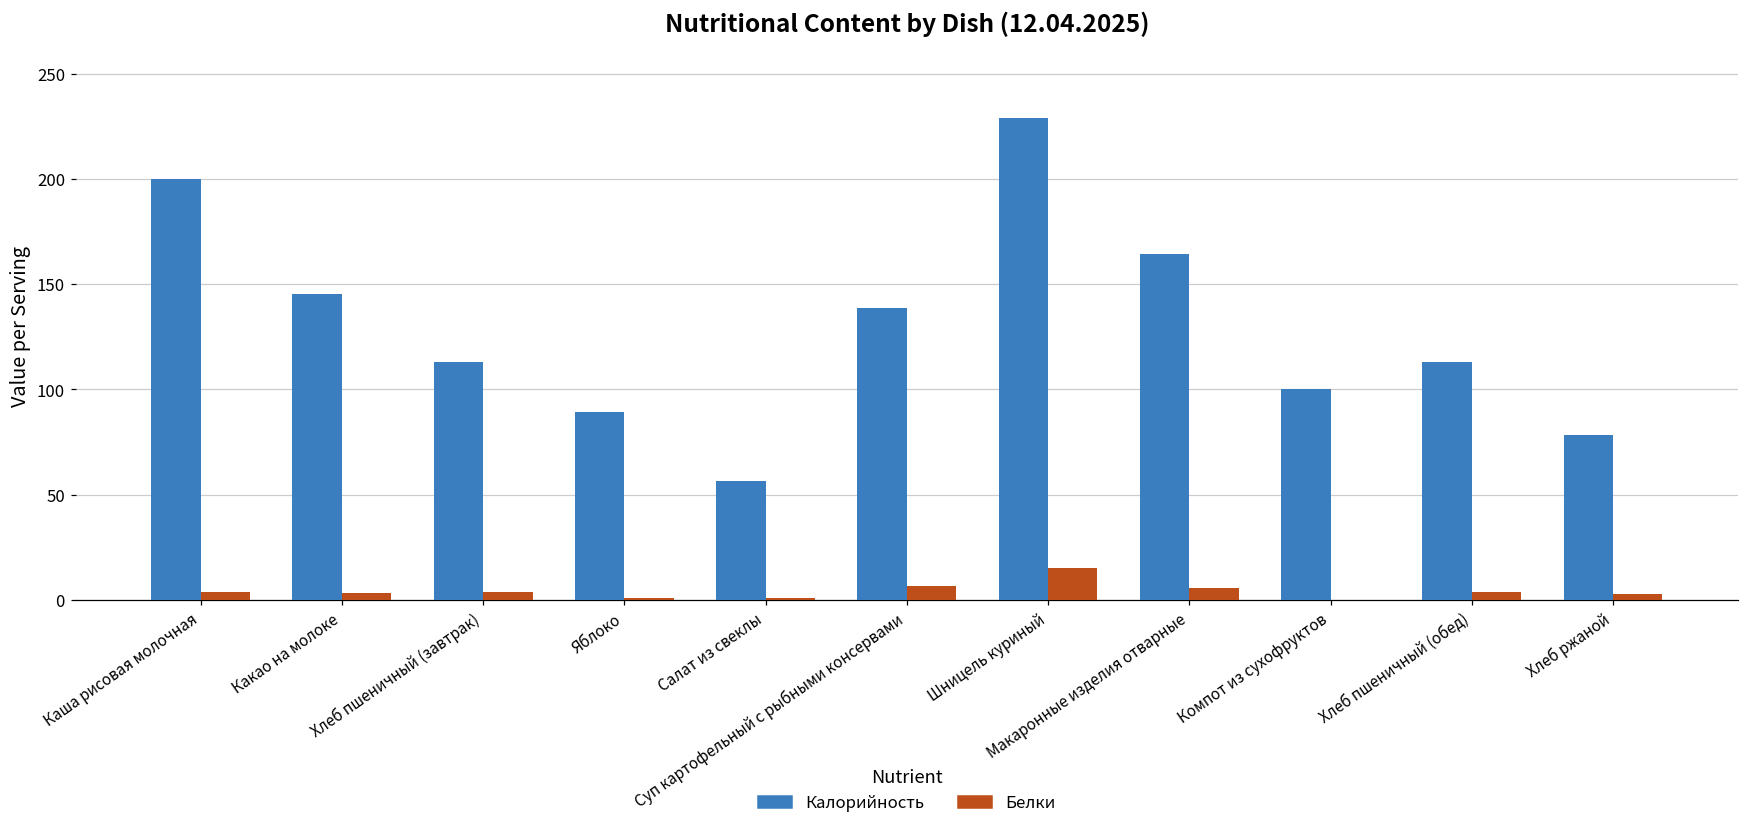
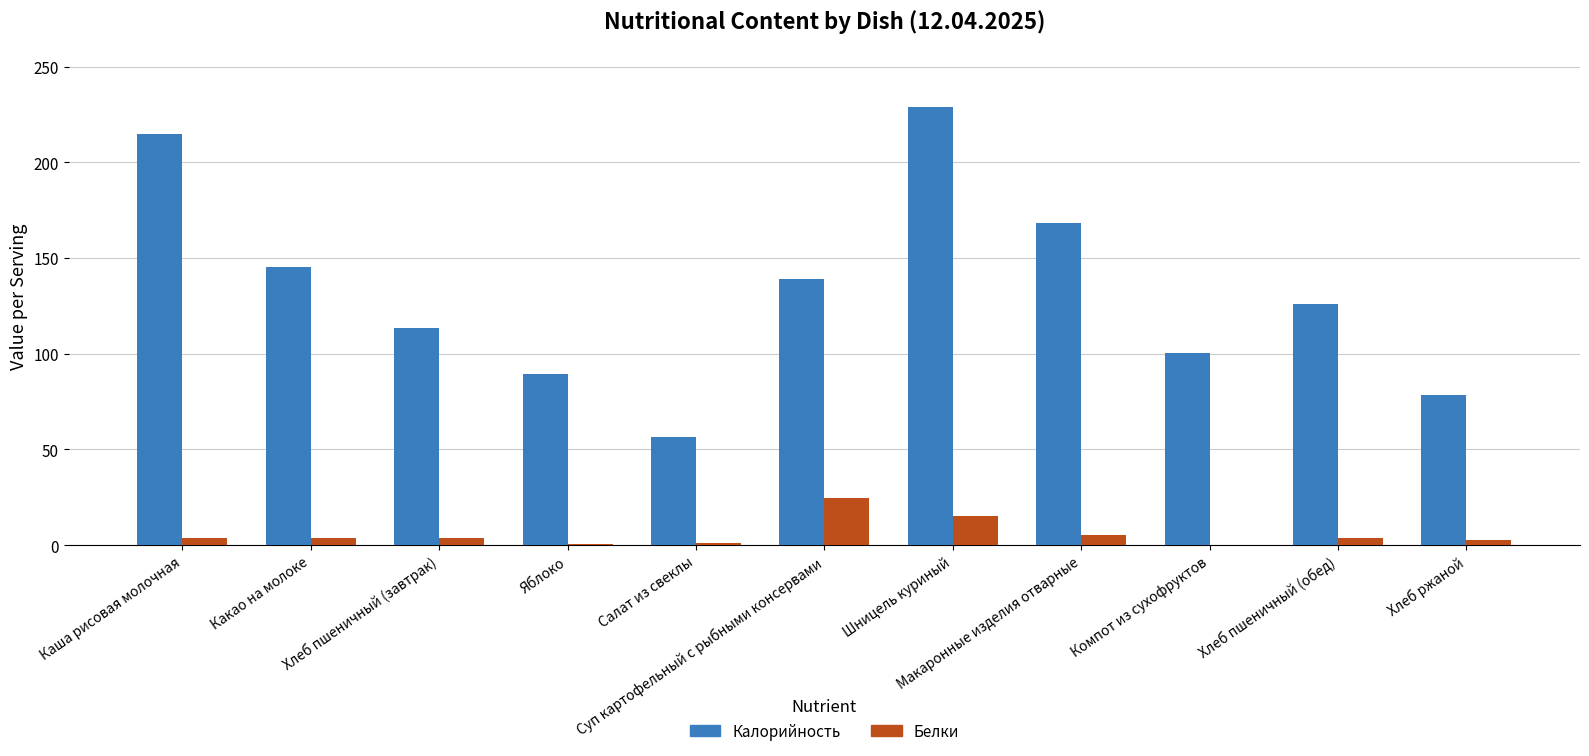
  {
    "Калорийность": {
-     "Каша рисовая молочная": 200,
+     "Каша рисовая молочная": 215,
      "Какао на молоке": 145,
      "Хлеб пшеничный (завтрак)": 113,
      "Яблоко": 90,
      "Салат из свеклы": 56,
      "Суп картофельный с рыбными консервами": 139,
      "Шницель куриный": 229,
-     "Макаронные изделия отварные": 164,
+     "Макаронные изделия отварные": 168,
      "Компот из сухофруктов": 100,
-     "Хлеб пшеничный (обед)": 113,
+     "Хлеб пшеничный (обед)": 126,
      "Хлеб ржаной": 79
    },
    "Белки": {
      "Каша рисовая молочная": 4,
      "Какао на молоке": 4,
      "Хлеб пшеничный (завтрак)": 4,
-     "Суп картофельный с рыбными консервами": 7,
+     "Суп картофельный с рыбными консервами": 25,
      "Шницель куриный": 15,
      "Макаронные изделия отварные": 6,
      "Хлеб пшеничный (обед)": 4,
      "Хлеб ржаной": 3
    }
  }
